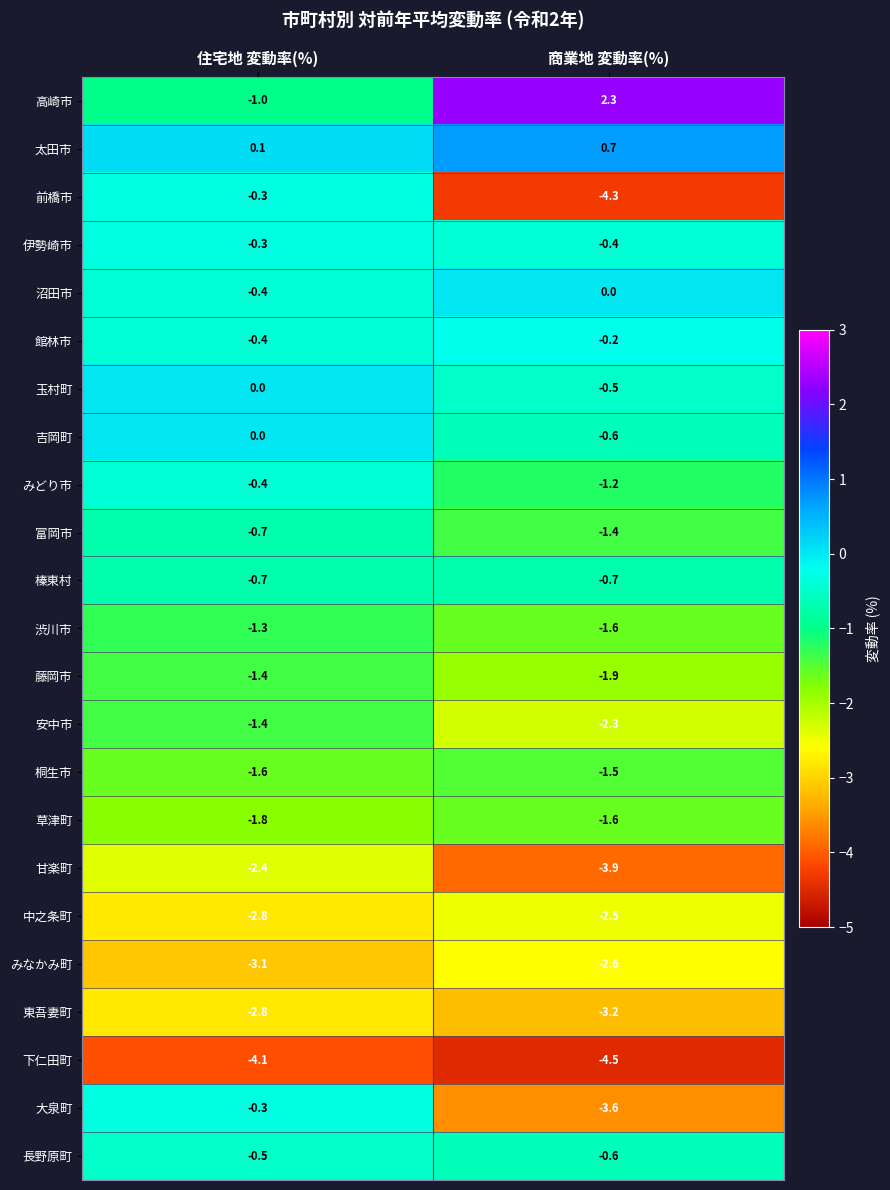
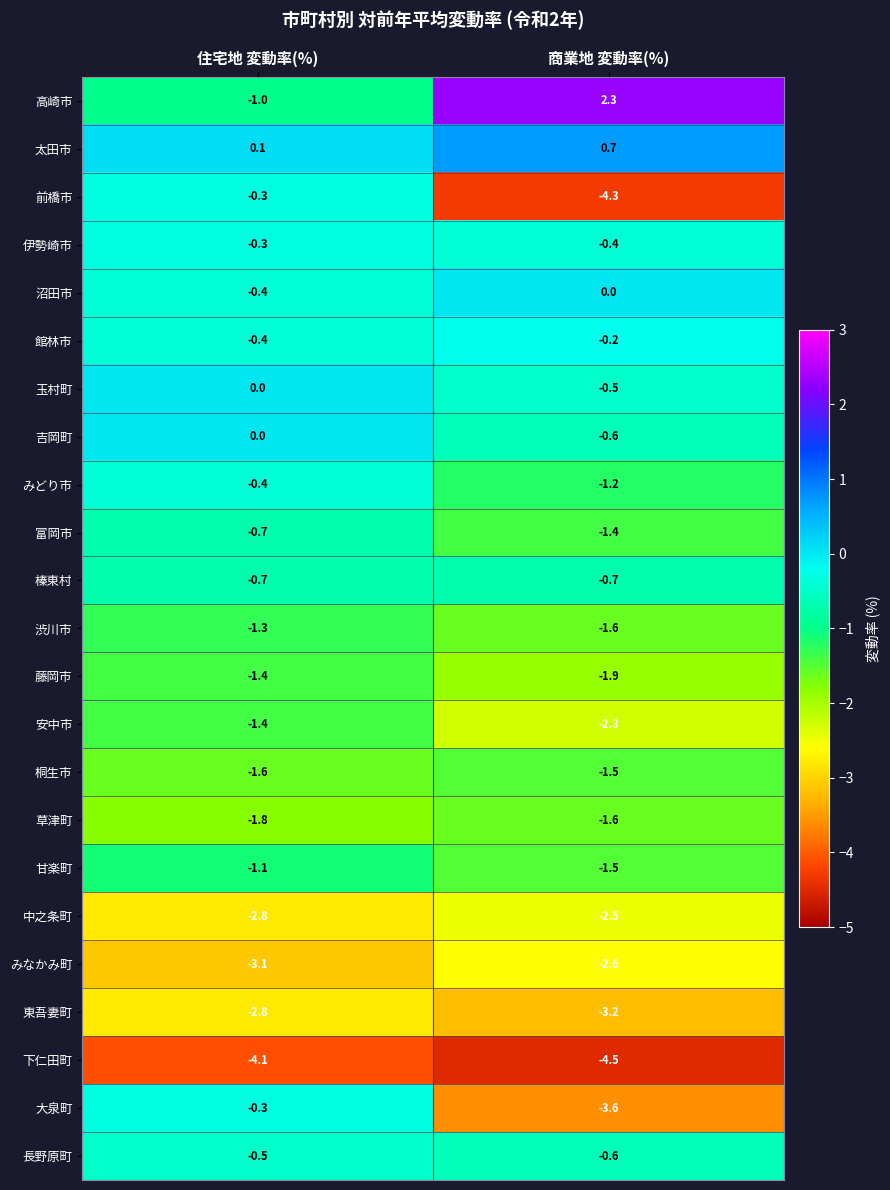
  {
    "高崎市": {
      "住宅地 変動率(%)": -1.0,
      "商業地 変動率(%)": 2.3
    },
    "太田市": {
      "住宅地 変動率(%)": 0.1,
      "商業地 変動率(%)": 0.7
    },
    "前橋市": {
      "住宅地 変動率(%)": -0.3,
      "商業地 変動率(%)": -4.3
    },
    "伊勢崎市": {
      "住宅地 変動率(%)": -0.3,
      "商業地 変動率(%)": -0.4
    },
    "沼田市": {
      "住宅地 変動率(%)": -0.4,
      "商業地 変動率(%)": 0.0
    },
    "館林市": {
      "住宅地 変動率(%)": -0.4,
      "商業地 変動率(%)": -0.2
    },
    "玉村町": {
      "住宅地 変動率(%)": 0.0,
      "商業地 変動率(%)": -0.5
    },
    "吉岡町": {
      "住宅地 変動率(%)": 0.0,
      "商業地 変動率(%)": -0.6
    },
    "みどり市": {
      "住宅地 変動率(%)": -0.4,
      "商業地 変動率(%)": -1.2
    },
    "富岡市": {
      "住宅地 変動率(%)": -0.7,
      "商業地 変動率(%)": -1.4
    },
    "榛東村": {
      "住宅地 変動率(%)": -0.7,
      "商業地 変動率(%)": -0.7
    },
    "渋川市": {
      "住宅地 変動率(%)": -1.3,
      "商業地 変動率(%)": -1.6
    },
    "藤岡市": {
      "住宅地 変動率(%)": -1.4,
      "商業地 変動率(%)": -1.9
    },
    "安中市": {
      "住宅地 変動率(%)": -1.4,
      "商業地 変動率(%)": -2.3
    },
    "桐生市": {
      "住宅地 変動率(%)": -1.6,
      "商業地 変動率(%)": -1.5
    },
    "草津町": {
      "住宅地 変動率(%)": -1.8,
      "商業地 変動率(%)": -1.6
    },
    "甘楽町": {
-     "住宅地 変動率(%)": -2.4,
-     "商業地 変動率(%)": -3.9
+     "住宅地 変動率(%)": -1.1,
+     "商業地 変動率(%)": -1.5
    },
    "中之条町": {
      "住宅地 変動率(%)": -2.8,
      "商業地 変動率(%)": -2.5
    },
    "みなかみ町": {
      "住宅地 変動率(%)": -3.1,
      "商業地 変動率(%)": -2.6
    },
    "東吾妻町": {
      "住宅地 変動率(%)": -2.8,
      "商業地 変動率(%)": -3.2
    },
    "下仁田町": {
      "住宅地 変動率(%)": -4.1,
      "商業地 変動率(%)": -4.5
    },
    "大泉町": {
      "住宅地 変動率(%)": -0.3,
      "商業地 変動率(%)": -3.6
    },
    "長野原町": {
      "住宅地 変動率(%)": -0.5,
      "商業地 変動率(%)": -0.6
    }
  }
